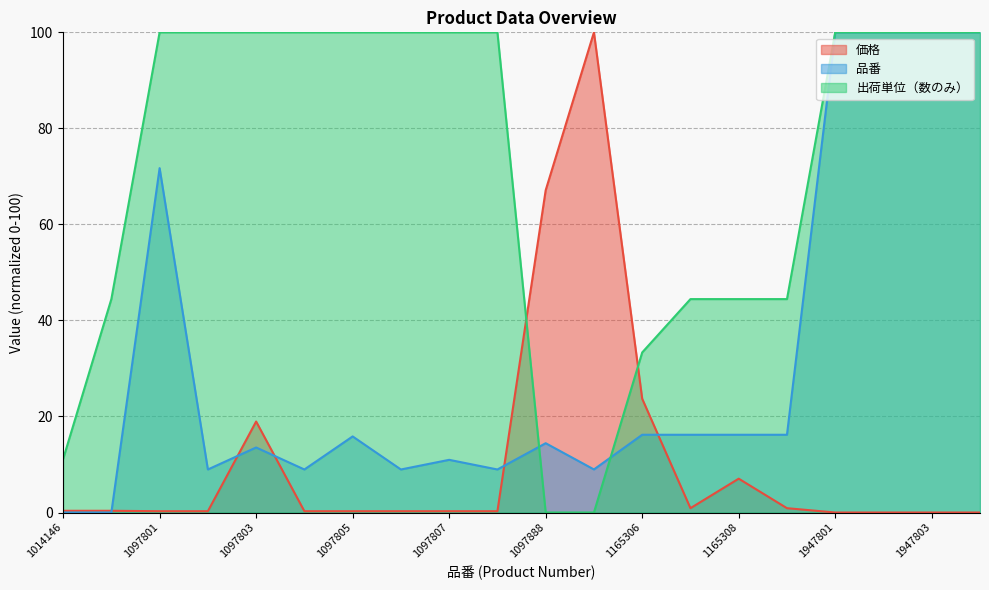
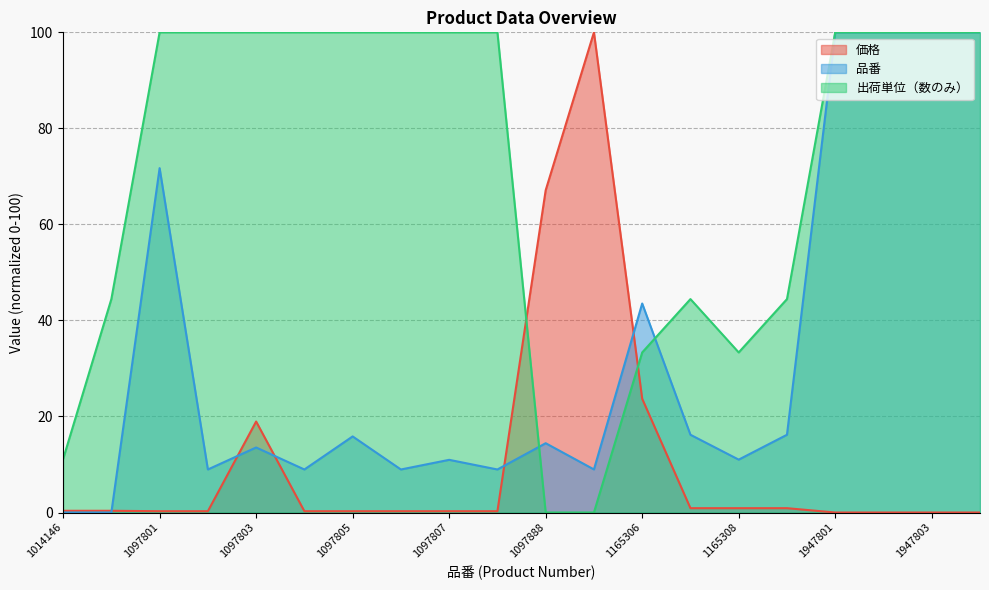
  {
    "価格": {
      "1097801": 0,
      "1097803": 19,
      "1097805": 0,
      "1097807": 0,
      "1097888": 67,
      "1165306": 24,
-     "1165308": 7,
+     "1165308": 1,
      "1947801": 0,
      "1947803": 0
    },
    "品番": {
      "1097801": 72,
      "1097803": 14,
      "1097805": 16,
      "1097807": 11,
      "1097888": 14,
-     "1165306": 16,
-     "1165308": 16
+     "1165306": 44,
+     "1165308": 11
    },
    "出荷単位（数のみ）": {
      "1014146": 11,
      "1097801": 100,
      "1097803": 100,
      "1097805": 100,
      "1097807": 100,
      "1097888": 0,
      "1165306": 33,
-     "1165308": 44
+     "1165308": 33
    }
  }
